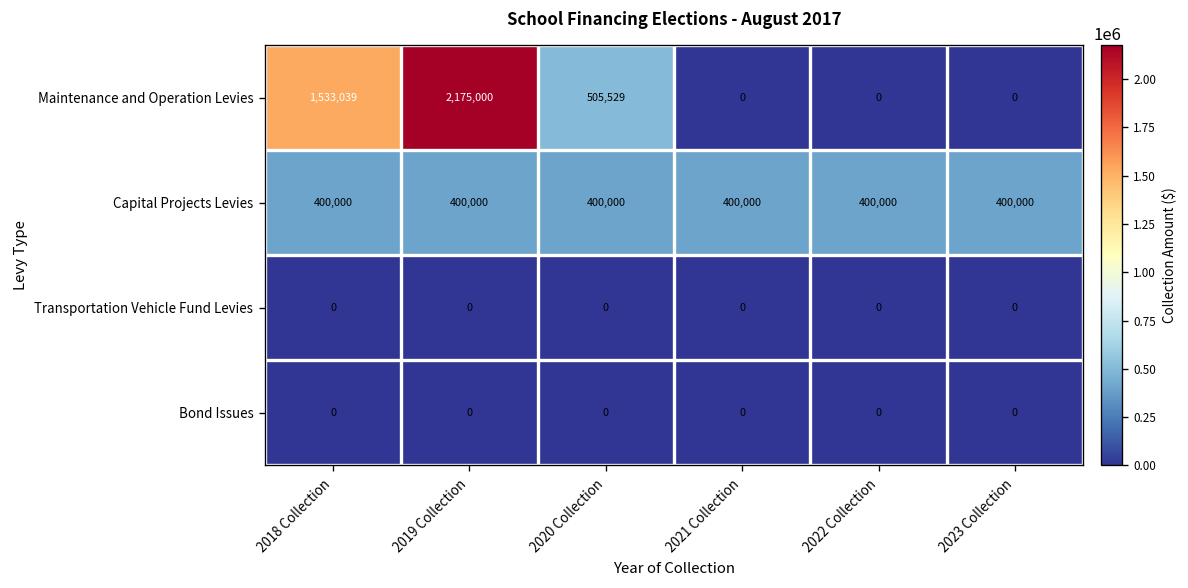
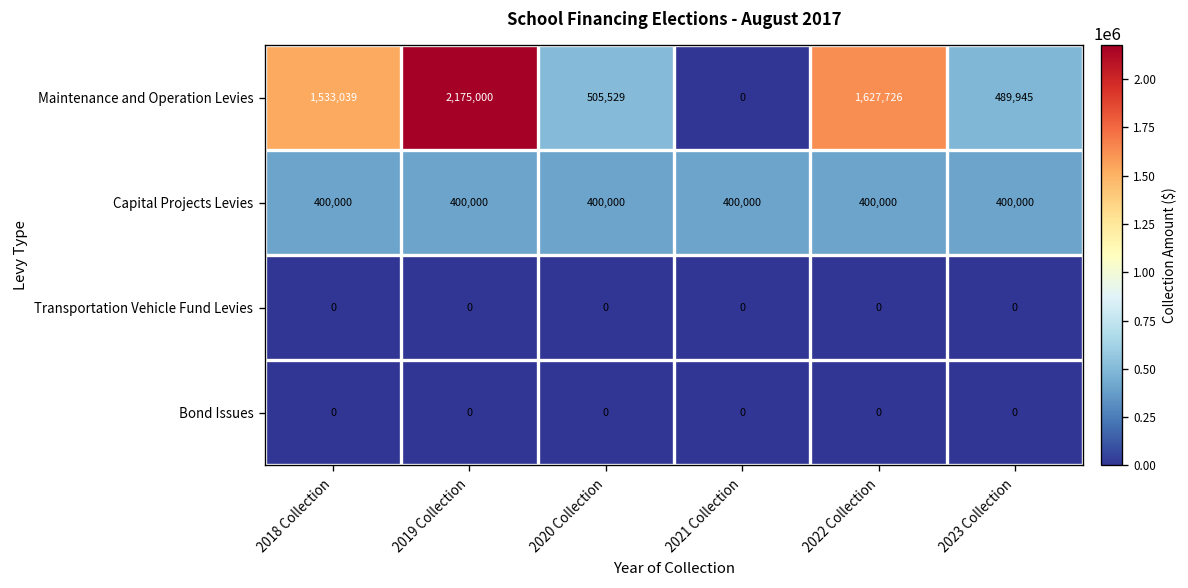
  {
    "Maintenance and Operation Levies": {
      "2018 Collection": "1,533,039",
      "2019 Collection": "2,175,000",
      "2020 Collection": "505,529",
      "2021 Collection": "0",
-     "2022 Collection": "0",
-     "2023 Collection": "0"
+     "2022 Collection": "1,627,726",
+     "2023 Collection": "489,945"
    },
    "Capital Projects Levies": {
      "2018 Collection": "400,000",
      "2019 Collection": "400,000",
      "2020 Collection": "400,000",
      "2021 Collection": "400,000",
      "2022 Collection": "400,000",
      "2023 Collection": "400,000"
    },
    "Transportation Vehicle Fund Levies": {
      "2018 Collection": "0",
      "2019 Collection": "0",
      "2020 Collection": "0",
      "2021 Collection": "0",
      "2022 Collection": "0",
      "2023 Collection": "0"
    },
    "Bond Issues": {
      "2018 Collection": "0",
      "2019 Collection": "0",
      "2020 Collection": "0",
      "2021 Collection": "0",
      "2022 Collection": "0",
      "2023 Collection": "0"
    }
  }
